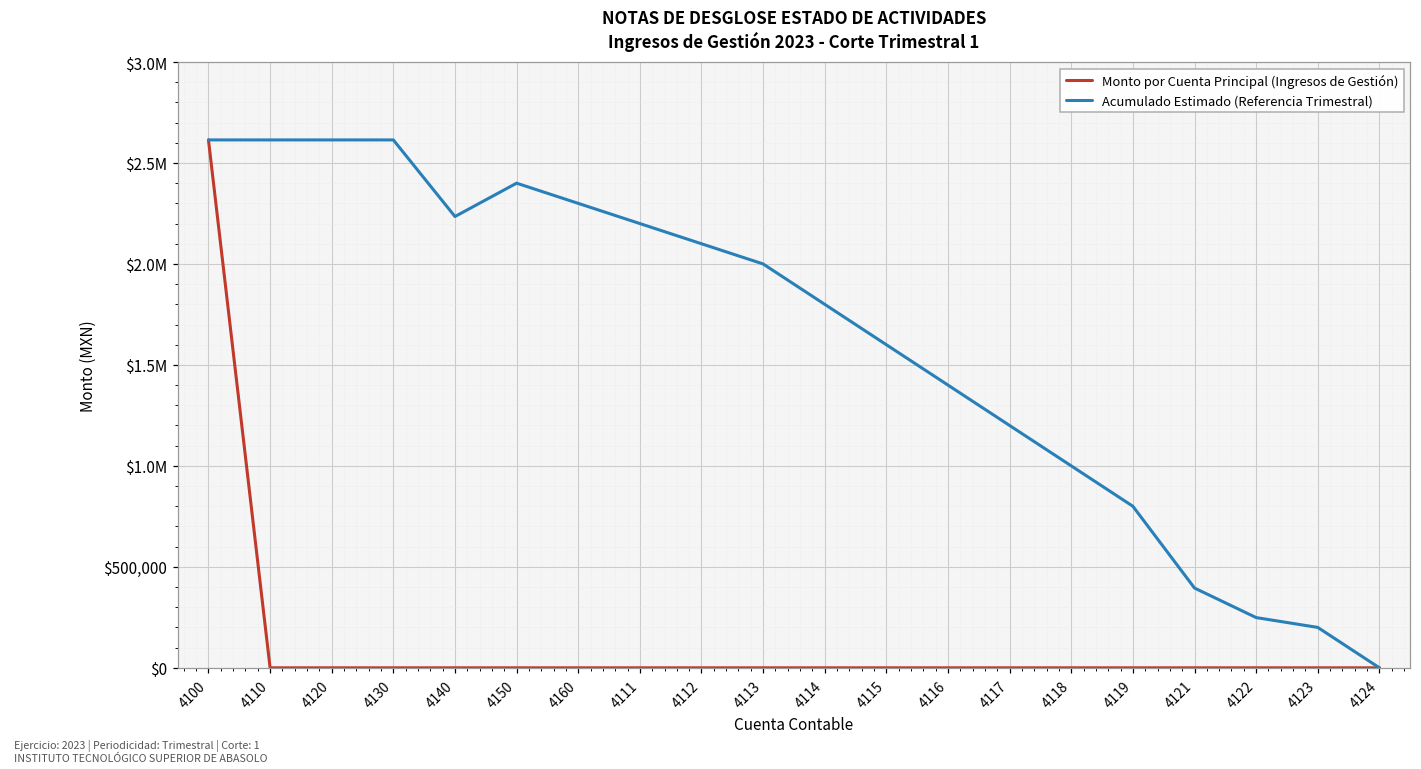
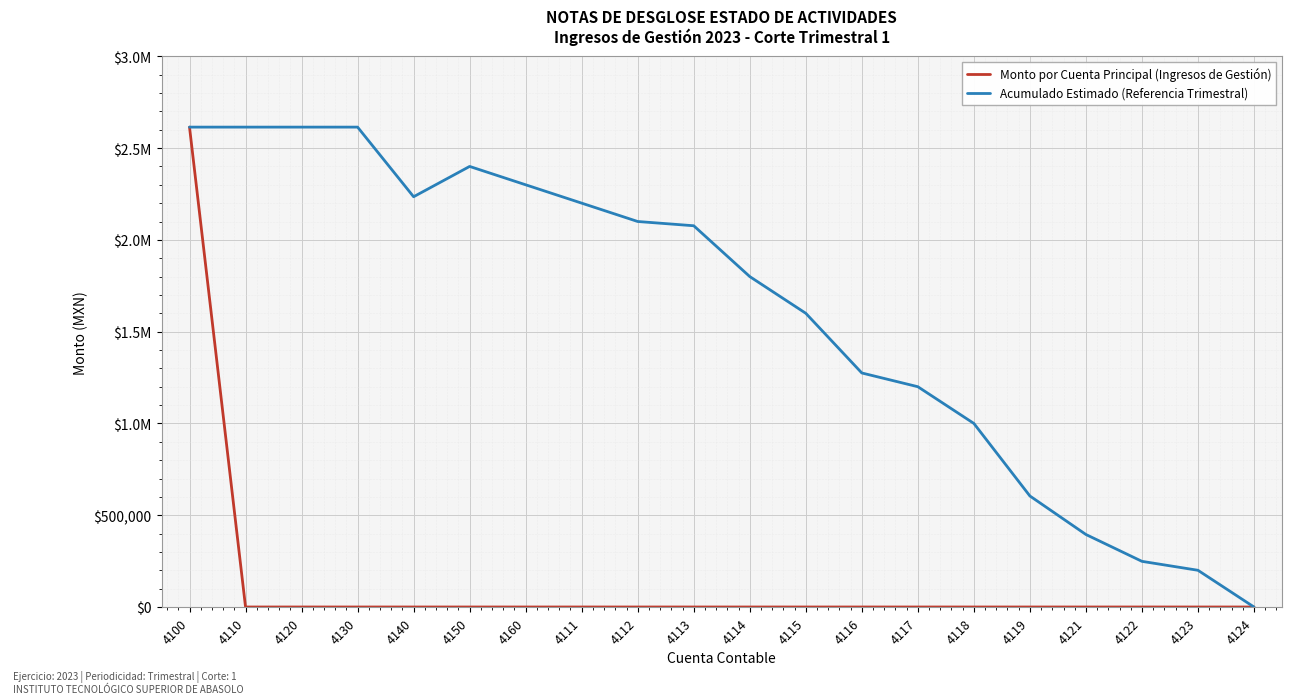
  {
    "Monto por Cuenta Principal (Ingresos de Gestión)": {
      "4110": "$0",
      "4120": "$0",
      "4130": "$0",
      "4140": "$0",
      "4150": "$0",
      "4160": "$0",
      "4111": "$0",
      "4112": "$0",
      "4113": "$0",
      "4114": "$0",
      "4115": "$0",
      "4116": "$0",
      "4117": "$0",
      "4118": "$0",
      "4119": "$0",
      "4121": "$0",
      "4122": "$0",
      "4123": "$0"
    },
    "Acumulado Estimado (Referencia Trimestral)": {
      "4110": "$2,610,000",
      "4120": "$2,610,000",
      "4130": "$2,610,000",
      "4140": "$2,230,000",
      "4150": "$2,400,000",
      "4160": "$2,300,000",
      "4111": "$2,200,000",
      "4112": "$2,100,000",
-     "4113": "$2,000,000",
+     "4113": "$2,080,000",
      "4114": "$1,800,000",
      "4115": "$1,600,000",
-     "4116": "$1,400,000",
+     "4116": "$1,270,000",
      "4117": "$1,200,000",
      "4118": "$1,000,000",
-     "4119": "$800,000",
+     "4119": "$600,000",
      "4121": "$390,000",
      "4122": "$250,000",
      "4123": "$200,000"
    }
  }
